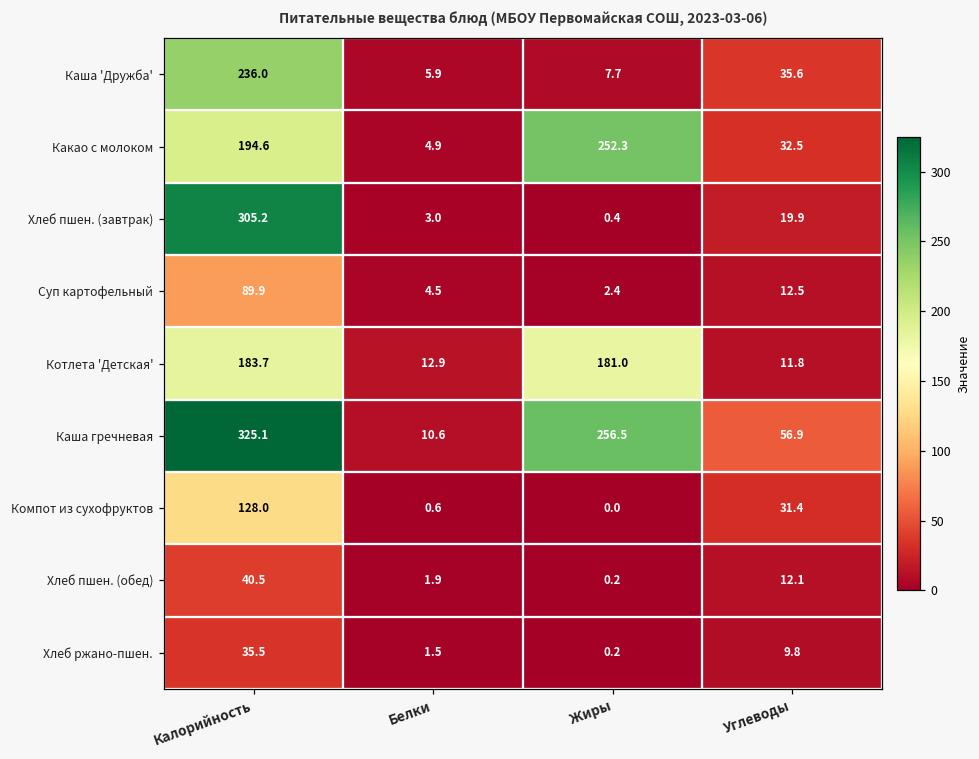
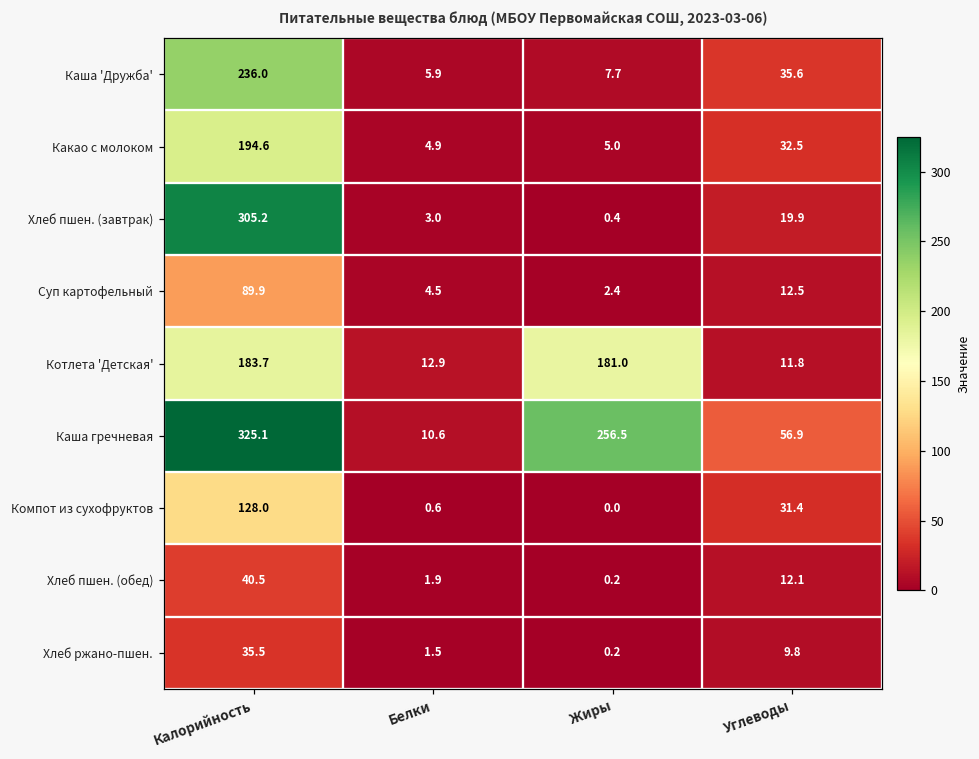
  {
    "Каша 'Дружба'": {
      "Калорийность": 236.0,
      "Белки": 5.9,
      "Жиры": 7.7,
      "Углеводы": 35.6
    },
    "Какао с молоком": {
      "Калорийность": 194.6,
      "Белки": 4.9,
-     "Жиры": 252.3,
+     "Жиры": 5.0,
      "Углеводы": 32.5
    },
    "Хлеб пшен. (завтрак)": {
      "Калорийность": 305.2,
      "Белки": 3.0,
      "Жиры": 0.4,
      "Углеводы": 19.9
    },
    "Суп картофельный": {
      "Калорийность": 89.9,
      "Белки": 4.5,
      "Жиры": 2.4,
      "Углеводы": 12.5
    },
    "Котлета 'Детская'": {
      "Калорийность": 183.7,
      "Белки": 12.9,
      "Жиры": 181.0,
      "Углеводы": 11.8
    },
    "Каша гречневая": {
      "Калорийность": 325.1,
      "Белки": 10.6,
      "Жиры": 256.5,
      "Углеводы": 56.9
    },
    "Компот из сухофруктов": {
      "Калорийность": 128.0,
      "Белки": 0.6,
      "Жиры": 0.0,
      "Углеводы": 31.4
    },
    "Хлеб пшен. (обед)": {
      "Калорийность": 40.5,
      "Белки": 1.9,
      "Жиры": 0.2,
      "Углеводы": 12.1
    },
    "Хлеб ржано-пшен.": {
      "Калорийность": 35.5,
      "Белки": 1.5,
      "Жиры": 0.2,
      "Углеводы": 9.8
    }
  }
